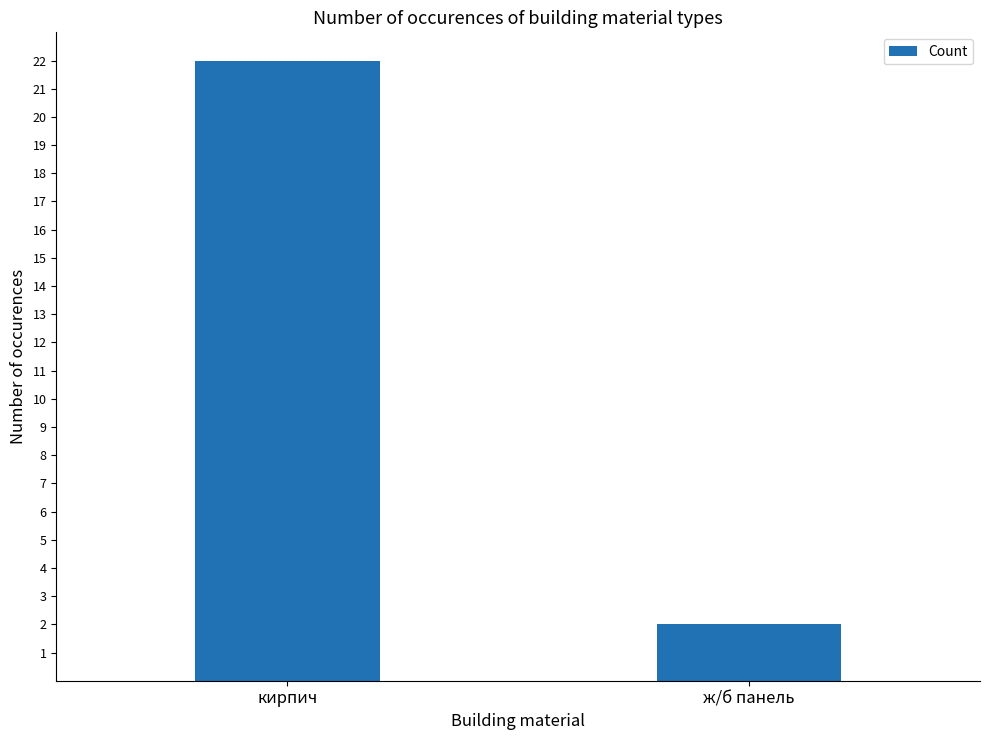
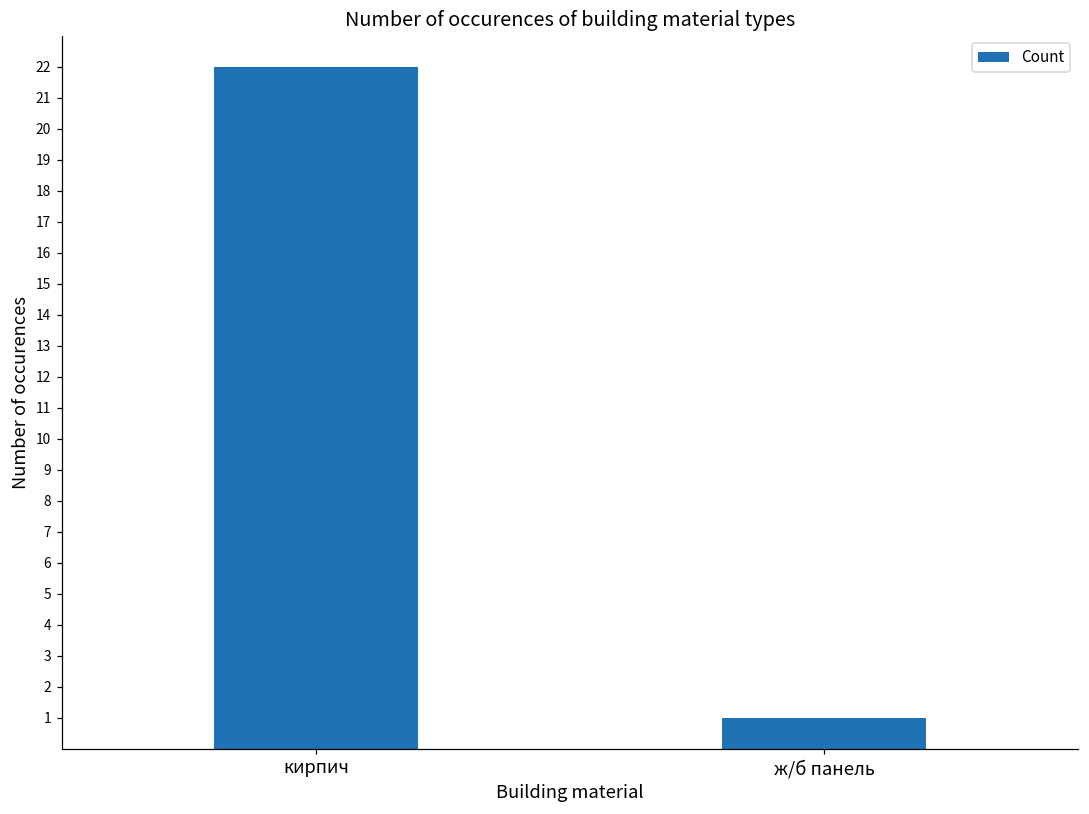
  {
    "кирпич": 22,
-   "ж/б панель": 2
+   "ж/б панель": 1
  }
